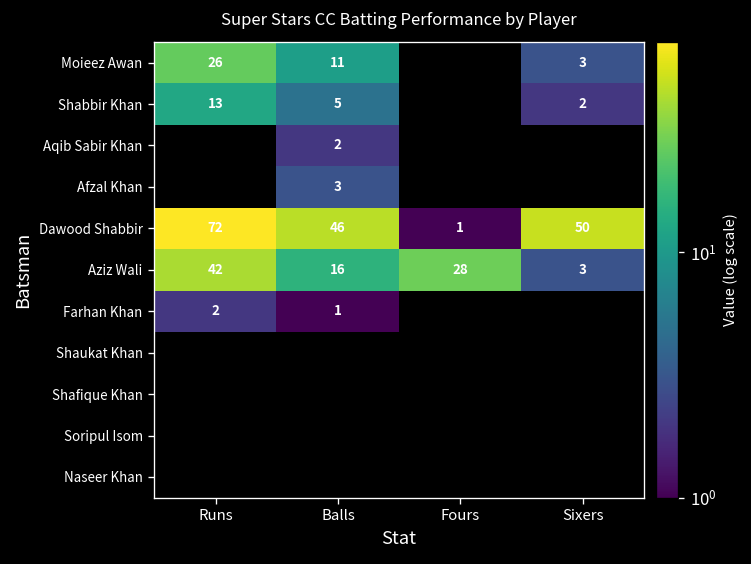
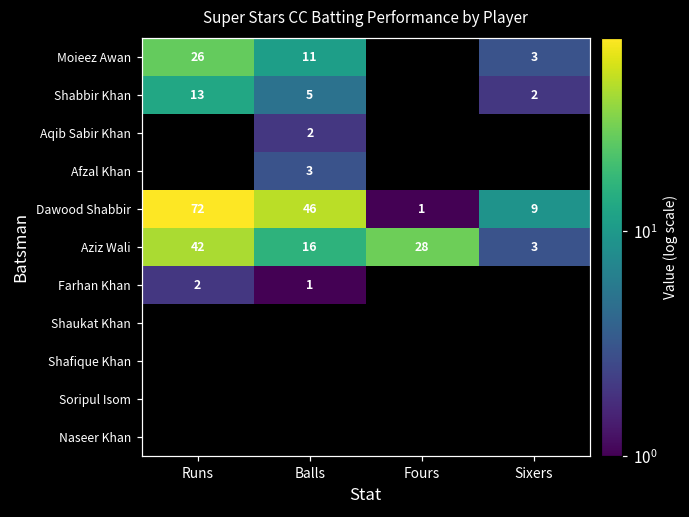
  {
    "Moieez Awan": {
      "Runs": 26,
      "Balls": 11,
      "Sixers": 3
    },
    "Shabbir Khan": {
      "Runs": 13,
      "Balls": 5,
      "Sixers": 2
    },
    "Aqib Sabir Khan": {
      "Balls": 2
    },
    "Afzal Khan": {
      "Balls": 3
    },
    "Dawood Shabbir": {
      "Runs": 72,
      "Balls": 46,
      "Fours": 1,
-     "Sixers": 50
+     "Sixers": 9
    },
    "Aziz Wali": {
      "Runs": 42,
      "Balls": 16,
      "Fours": 28,
      "Sixers": 3
    },
    "Farhan Khan": {
      "Runs": 2,
      "Balls": 1
    }
  }
